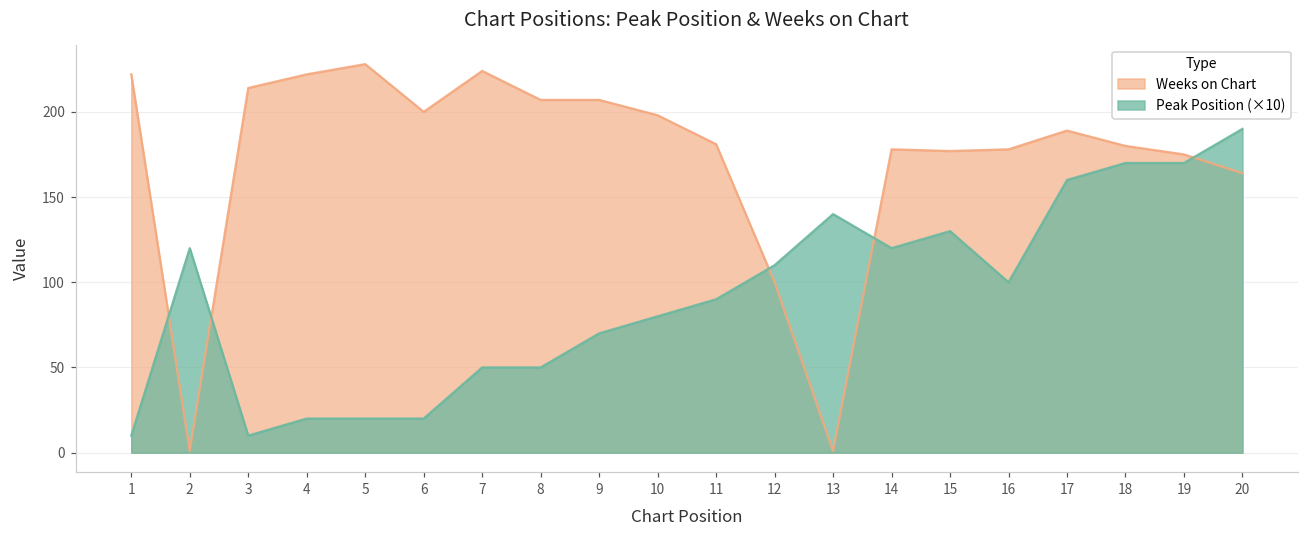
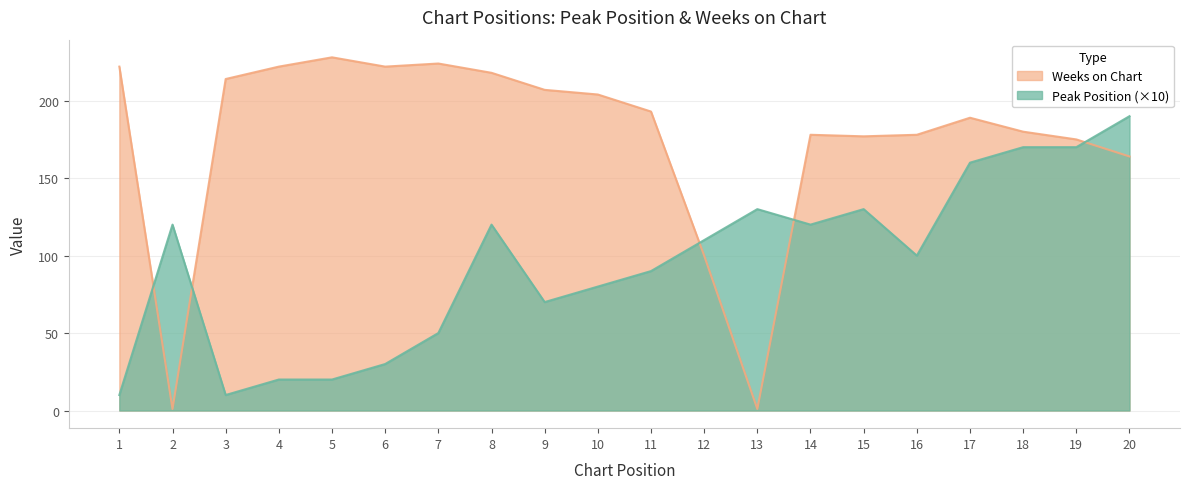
  {
    "Weeks on Chart": {
      "1": 222,
      "2": 1,
      "3": 214,
      "4": 222,
      "5": 228,
-     "6": 200,
+     "6": 222,
      "7": 224,
-     "8": 207,
+     "8": 218,
      "9": 207,
-     "10": 198,
-     "11": 181,
+     "10": 204,
+     "11": 193,
      "12": 100,
      "13": 1,
      "14": 178,
      "15": 177,
      "16": 178,
      "17": 189,
      "18": 180,
      "19": 175,
      "20": 164
    },
    "Peak Position (×10)": {
      "1": 10,
      "2": 120,
      "3": 10,
      "4": 20,
      "5": 20,
-     "6": 20,
+     "6": 30,
      "7": 50,
-     "8": 50,
+     "8": 120,
      "9": 70,
      "10": 80,
      "11": 90,
      "12": 110,
-     "13": 140,
+     "13": 130,
      "14": 120,
      "15": 130,
      "16": 100,
      "17": 160,
      "18": 170,
      "19": 170,
      "20": 190
    }
  }
